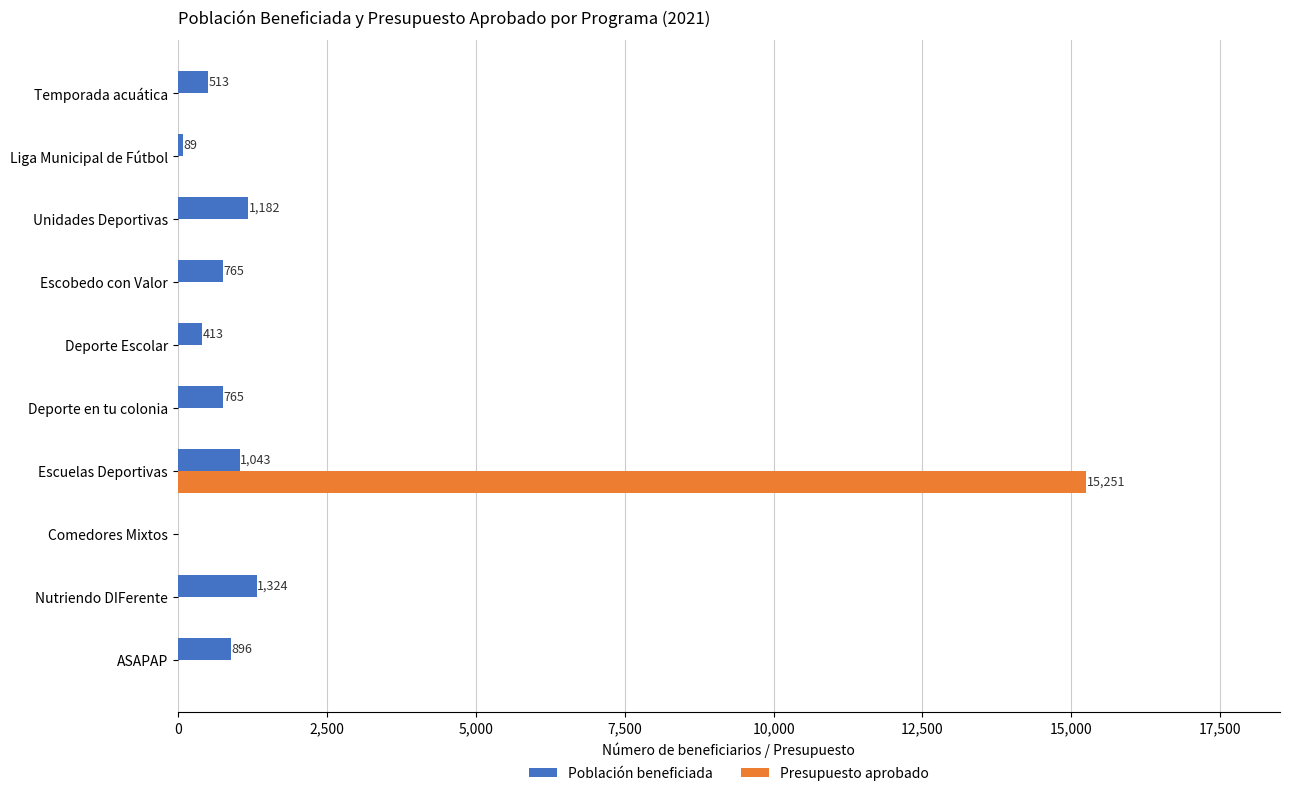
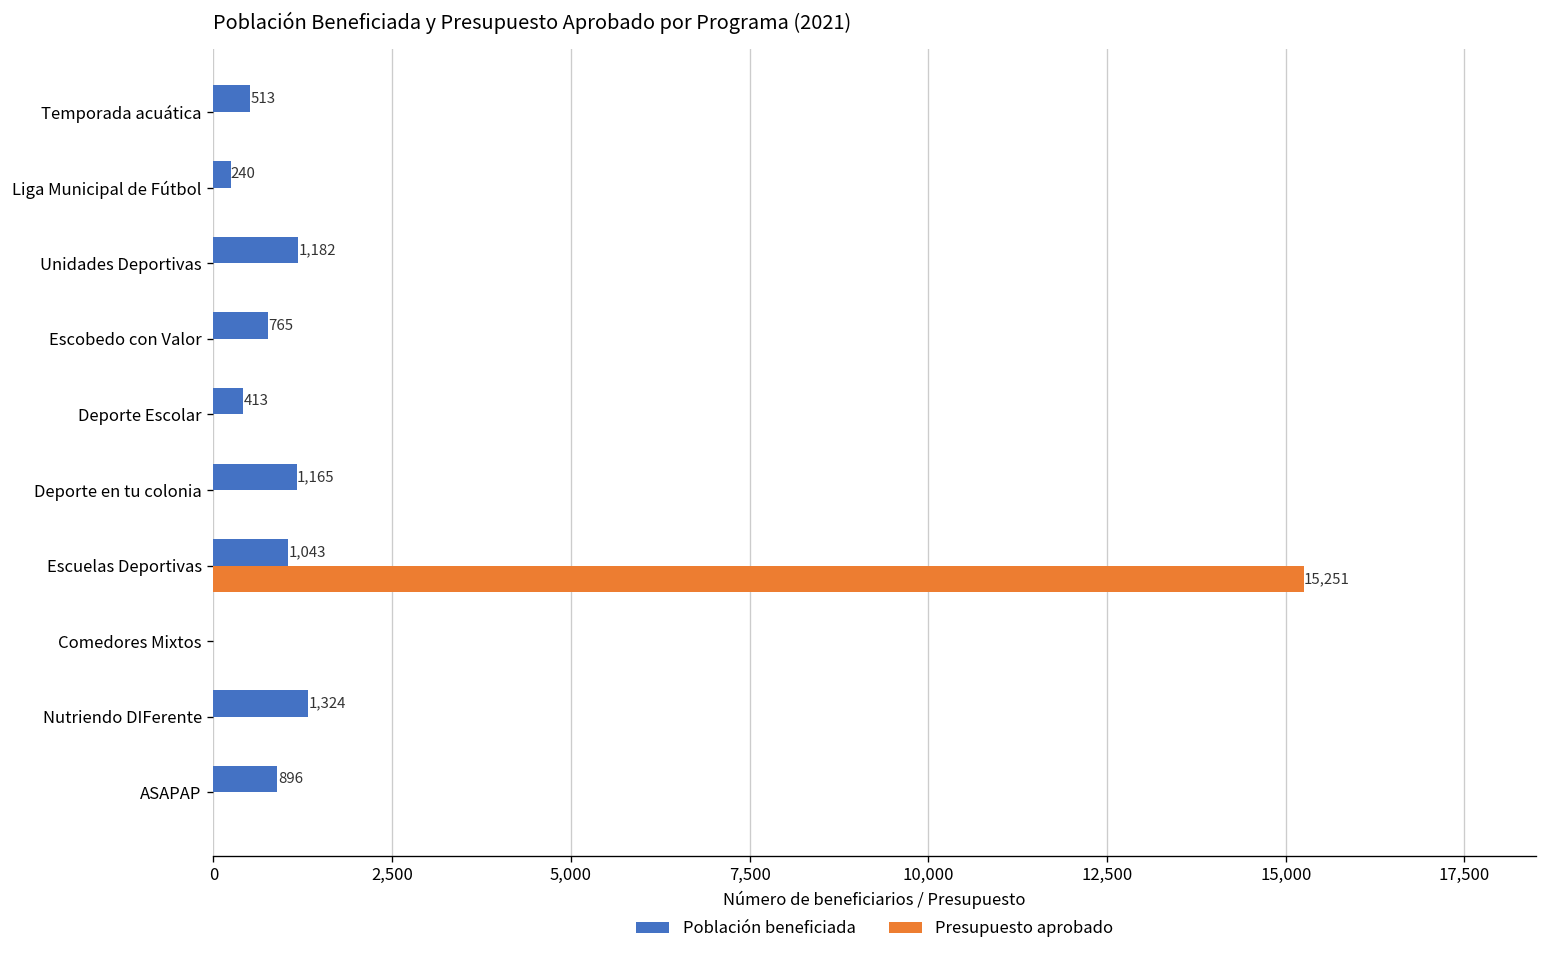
  {
    "Población beneficiada": {
      "Temporada acuática": "513",
-     "Liga Municipal de Fútbol": "89",
+     "Liga Municipal de Fútbol": "240",
      "Unidades Deportivas": "1,182",
      "Escobedo con Valor": "765",
      "Deporte Escolar": "413",
-     "Deporte en tu colonia": "765",
+     "Deporte en tu colonia": "1,165",
      "Escuelas Deportivas": "1,043",
      "Nutriendo DIFerente": "1,324",
      "ASAPAP": "896"
    },
    "Presupuesto aprobado": {
      "Escuelas Deportivas": "15,251"
    }
  }
